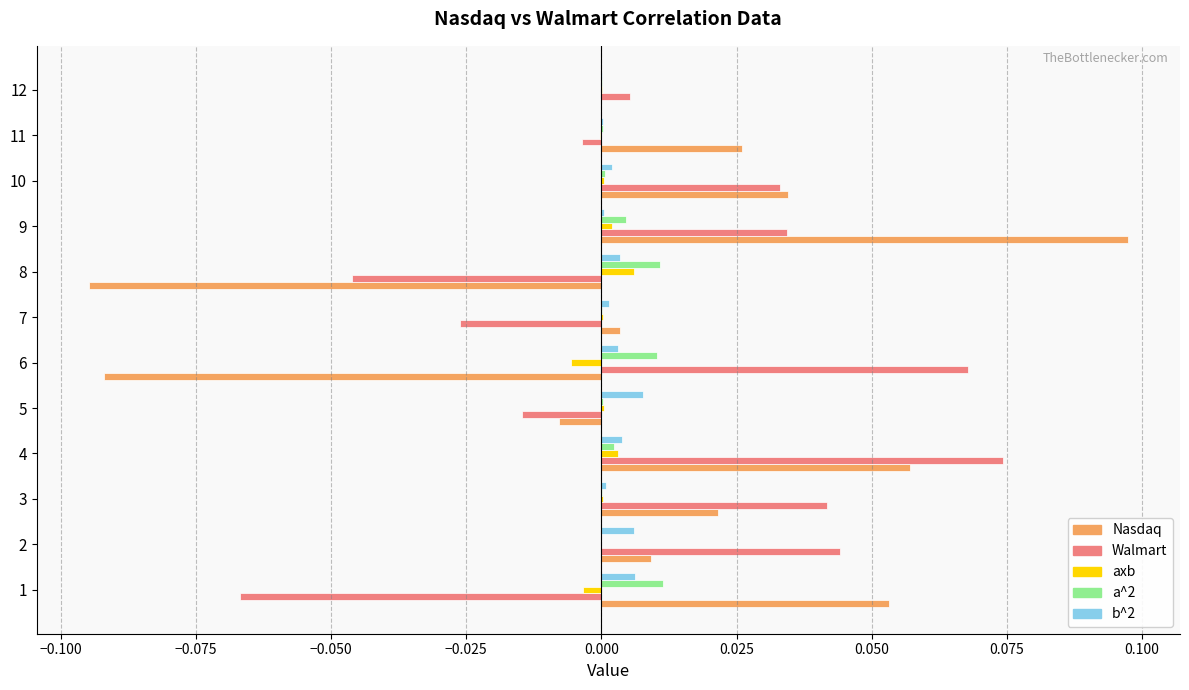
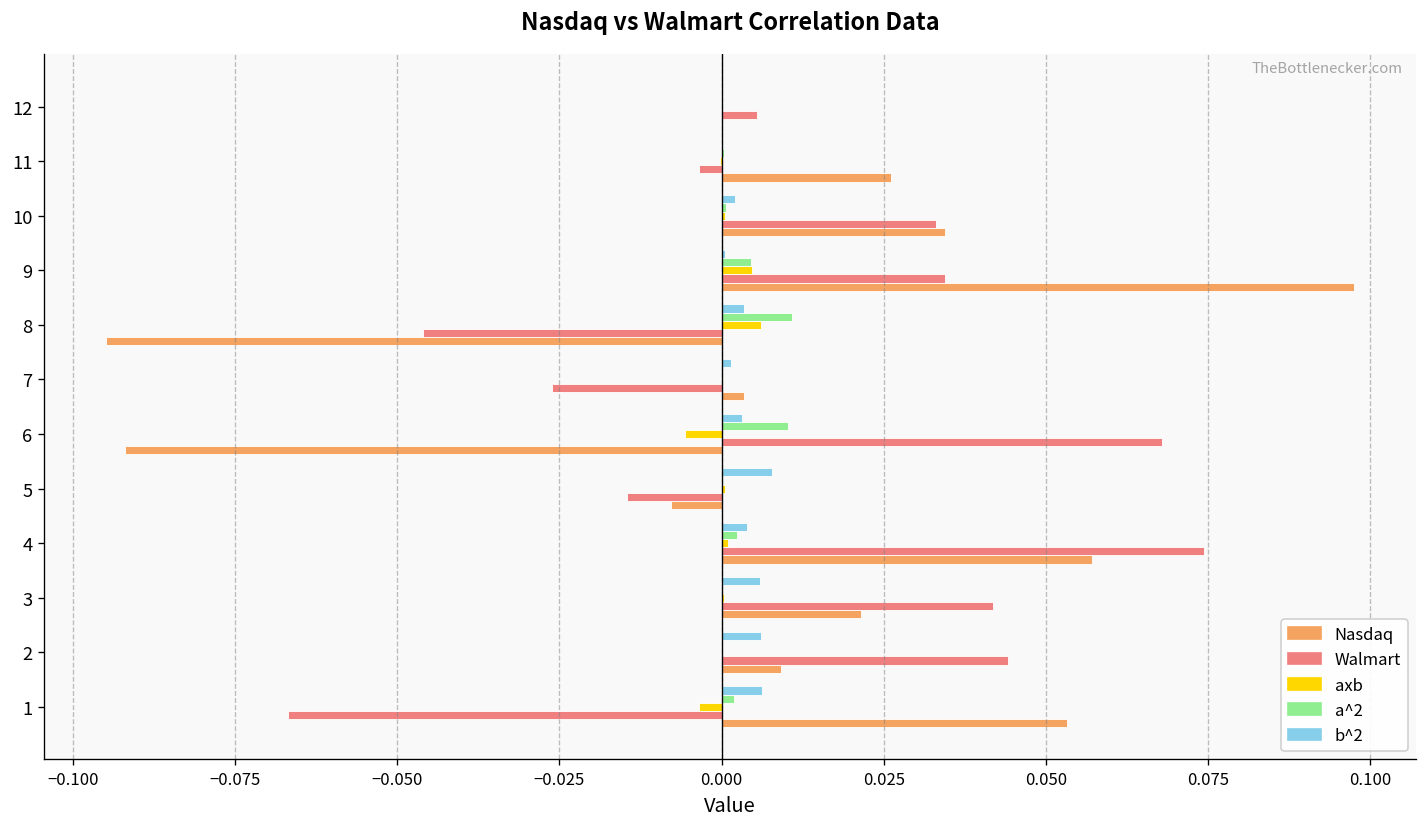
  {
    "axb": {
      "10": 0.001,
-     "9": 0.002,
+     "9": 0.005,
      "8": 0.006,
      "6": -0.006,
-     "4": 0.003,
+     "4": 0.001,
      "1": -0.003
    },
    "a^2": {
      "10": 0.001,
      "9": 0.004,
      "8": 0.011,
      "6": 0.010,
      "4": 0.002,
-     "1": 0.011
+     "1": 0.002
    },
    "b^2": {
      "10": 0.002,
      "9": 0.001,
      "8": 0.003,
      "7": 0.001,
      "6": 0.003,
      "5": 0.008,
      "4": 0.004,
-     "3": 0.001,
+     "3": 0.006,
      "2": 0.006,
      "1": 0.006
    }
  }
